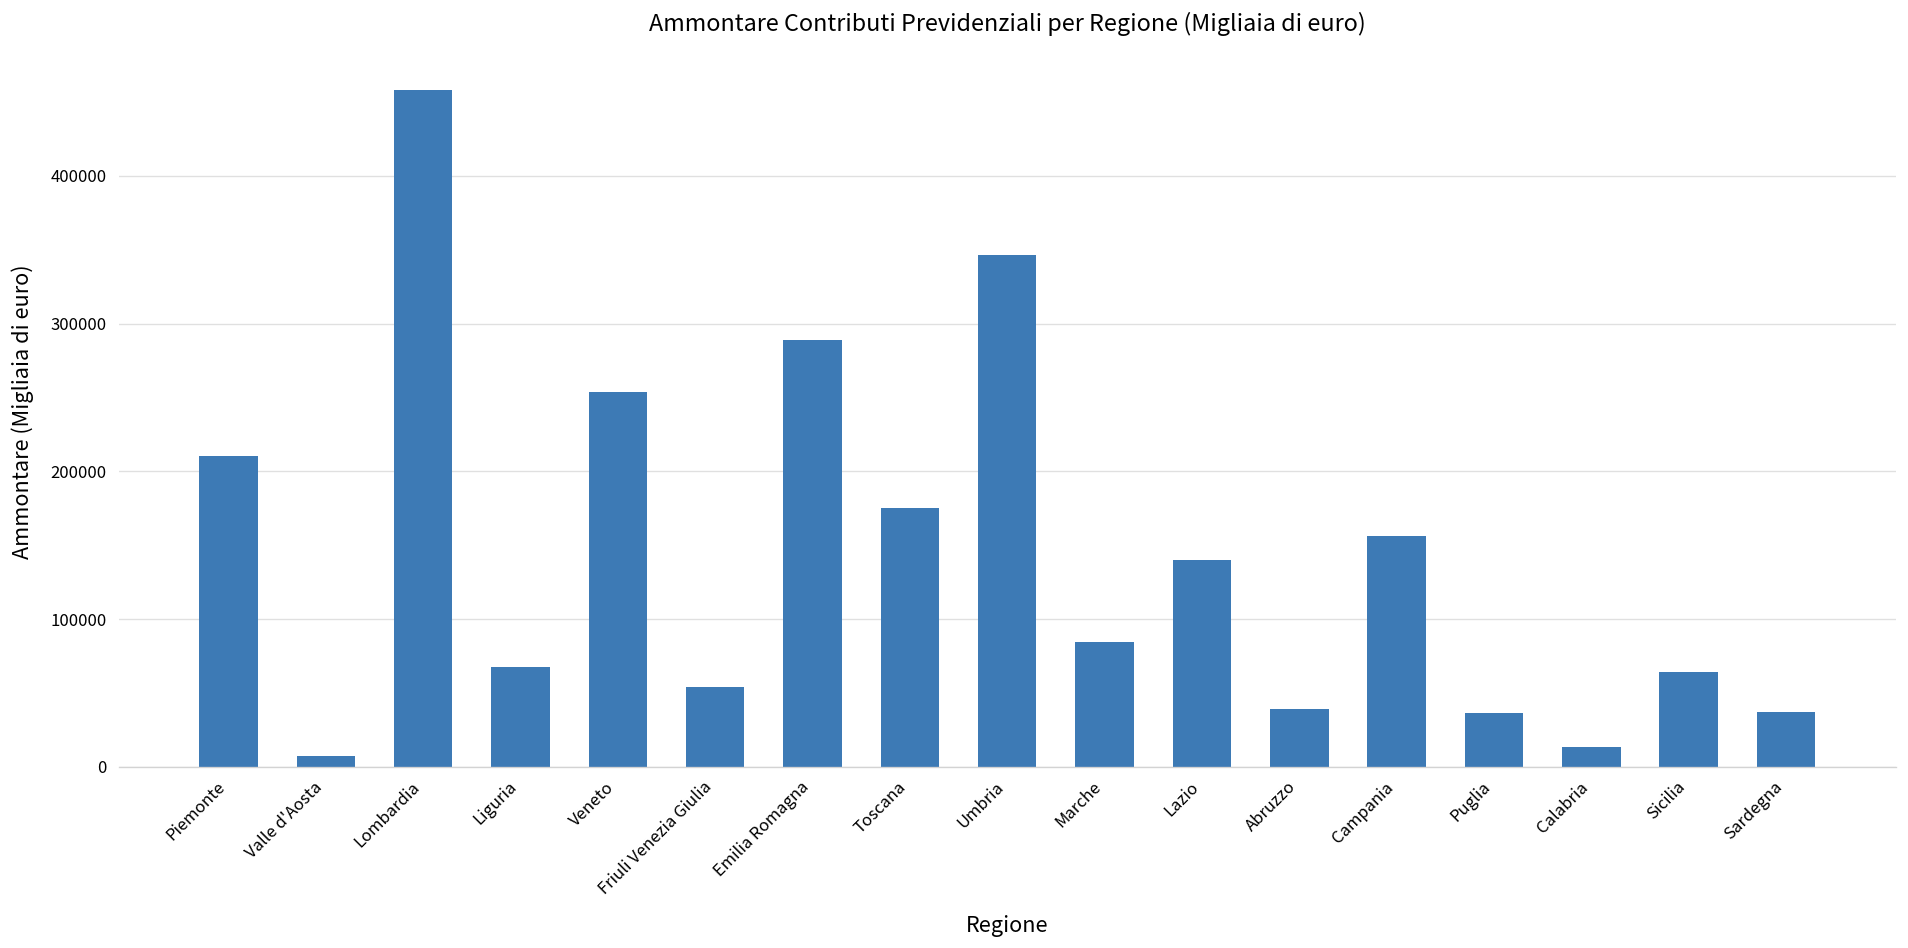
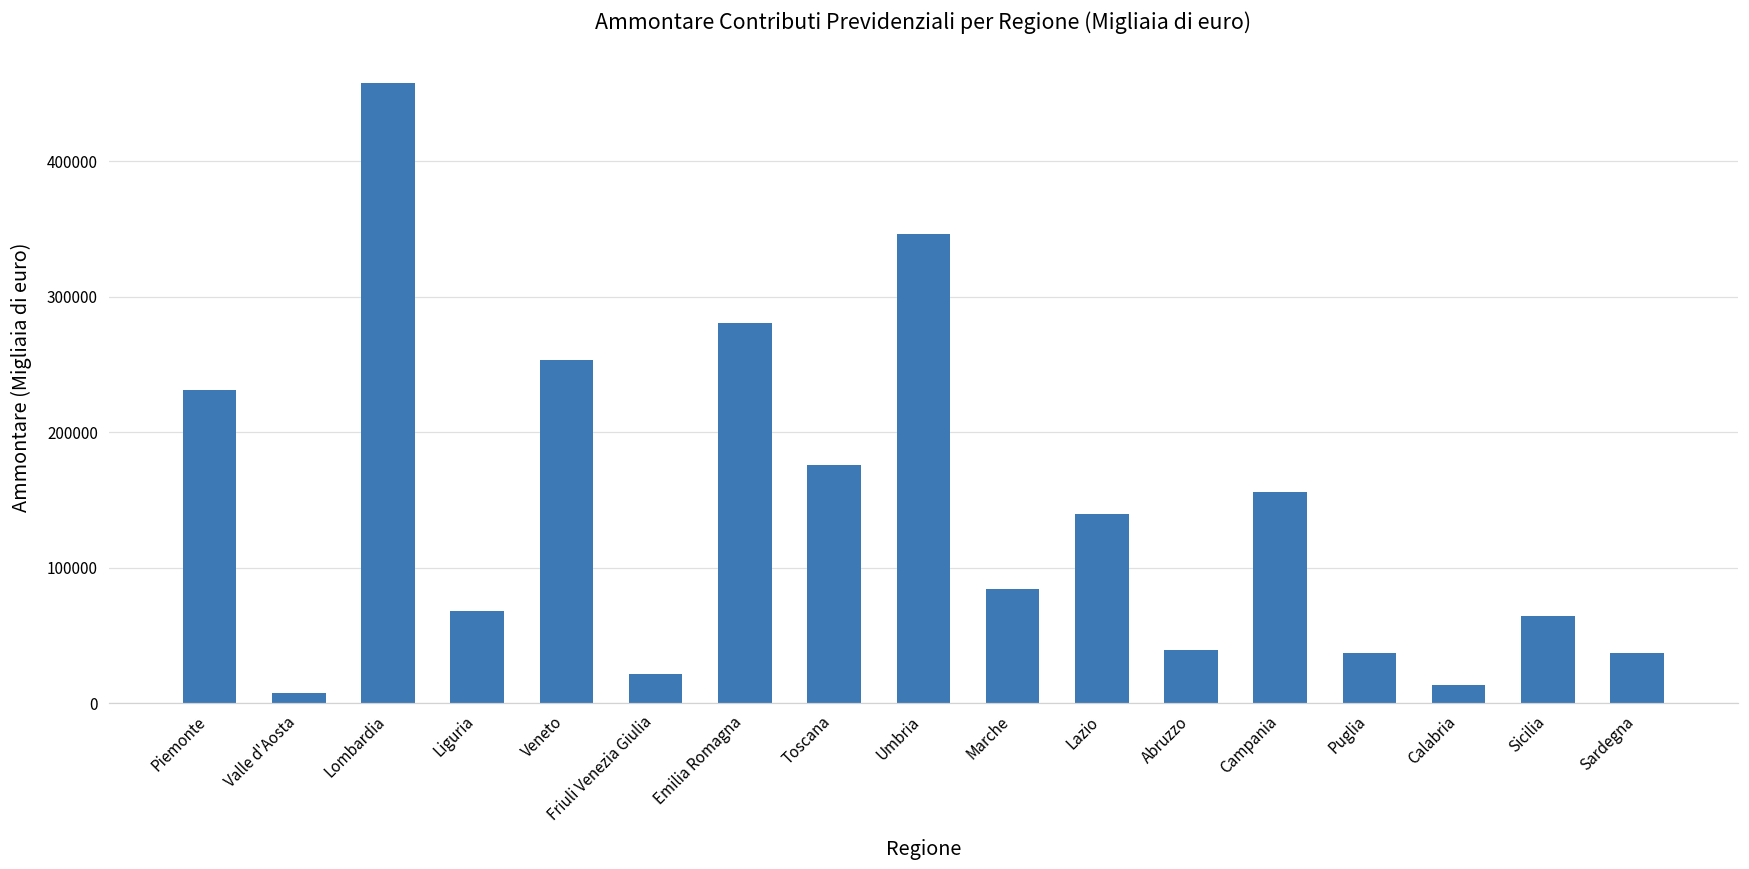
  {
-   "Piemonte": 210000,
+   "Piemonte": 231000,
    "Valle d'Aosta": 8000,
    "Lombardia": 458000,
    "Liguria": 68000,
    "Veneto": 253000,
-   "Friuli Venezia Giulia": 54000,
-   "Emilia Romagna": 289000,
+   "Friuli Venezia Giulia": 22000,
+   "Emilia Romagna": 281000,
    "Toscana": 175000,
    "Umbria": 346000,
    "Marche": 84000,
    "Lazio": 140000,
    "Abruzzo": 39000,
    "Campania": 156000,
    "Puglia": 37000,
    "Calabria": 13000,
    "Sicilia": 64000,
    "Sardegna": 37000
  }
